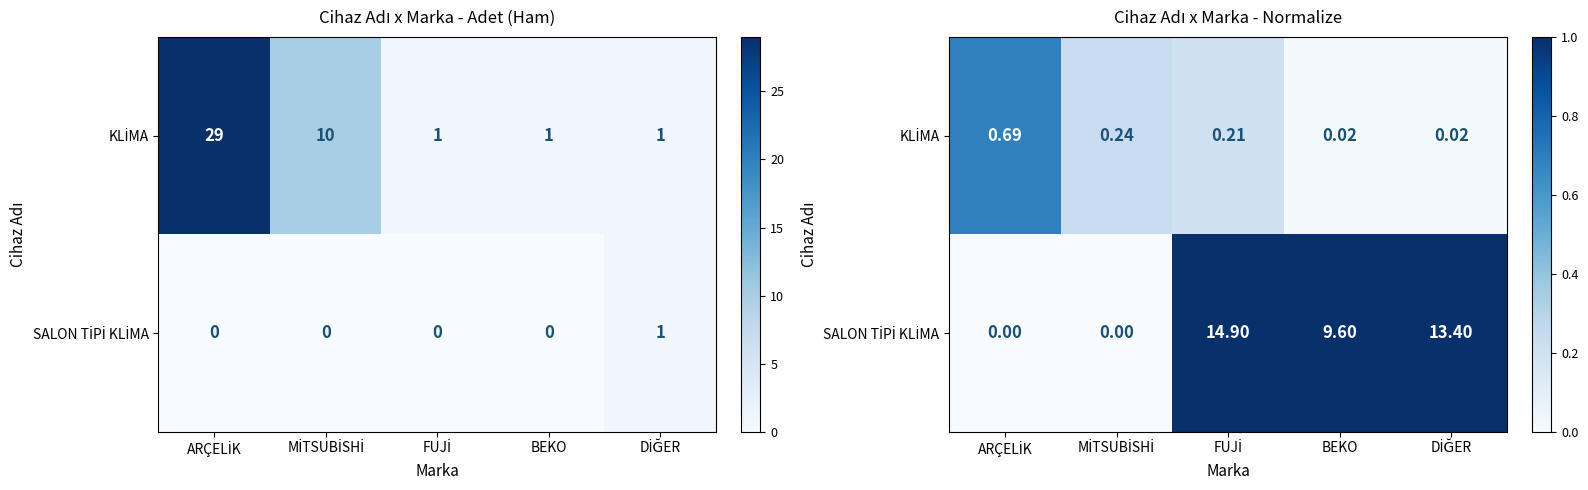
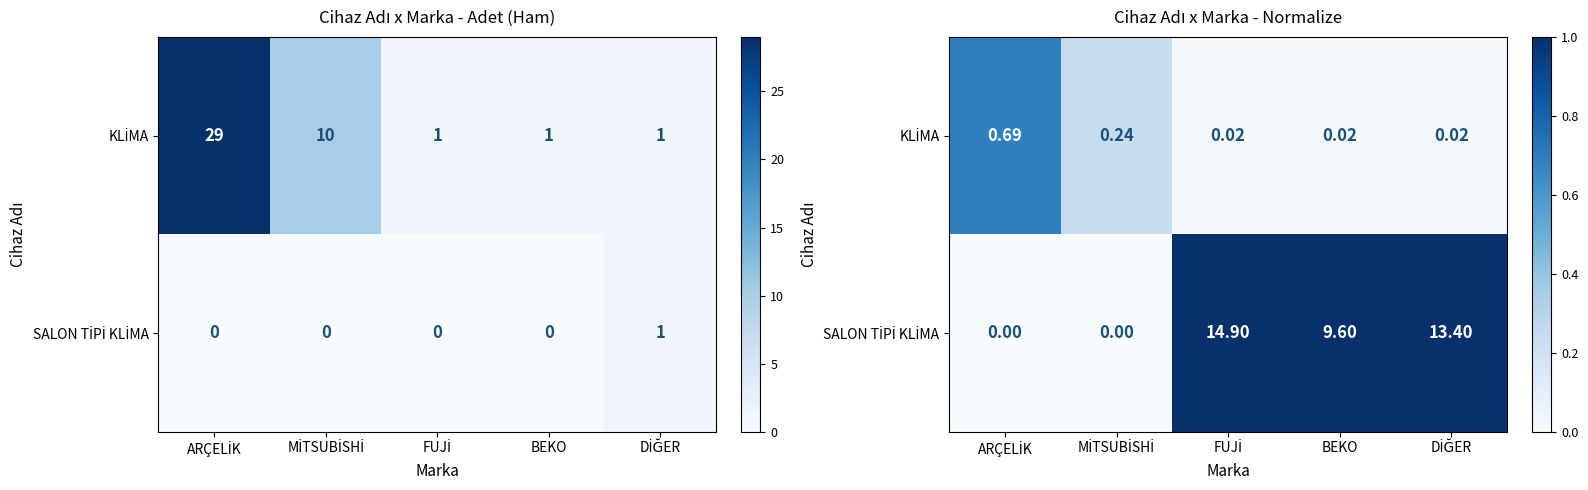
  {
    "Cihaz Adı x Marka - Adet (Ham)": {
      "KLİMA": {
        "ARÇELİK": 29,
        "MİTSUBİSHİ": 10,
        "FUJİ": 1,
        "BEKO": 1,
        "DİĞER": 1
      },
      "SALON TİPİ KLİMA": {
        "ARÇELİK": 0,
        "MİTSUBİSHİ": 0,
        "FUJİ": 0,
        "BEKO": 0,
        "DİĞER": 1
      }
    },
    "Cihaz Adı x Marka - Normalize": {
      "KLİMA": {
        "ARÇELİK": 0.69,
        "MİTSUBİSHİ": 0.24,
-       "FUJİ": 0.21,
+       "FUJİ": 0.02,
        "BEKO": 0.02,
        "DİĞER": 0.02
      },
      "SALON TİPİ KLİMA": {
        "ARÇELİK": 0.00,
        "MİTSUBİSHİ": 0.00,
        "FUJİ": 14.90,
        "BEKO": 9.60,
        "DİĞER": 13.40
      }
    }
  }
